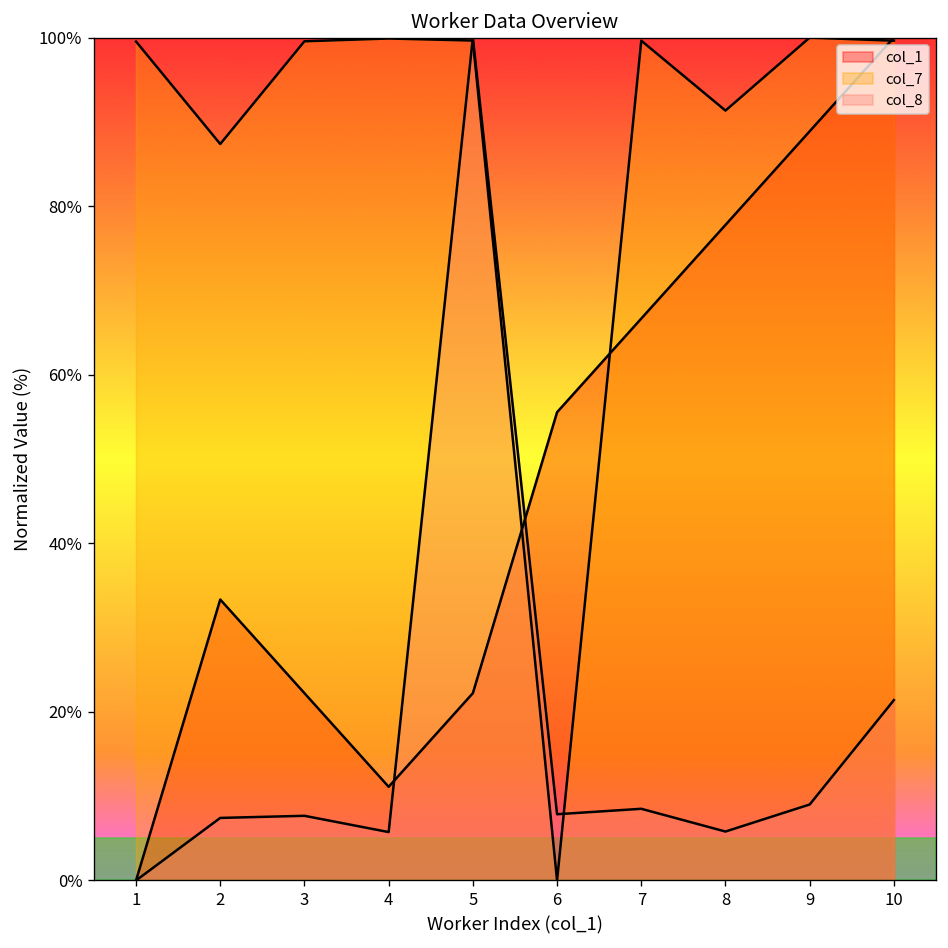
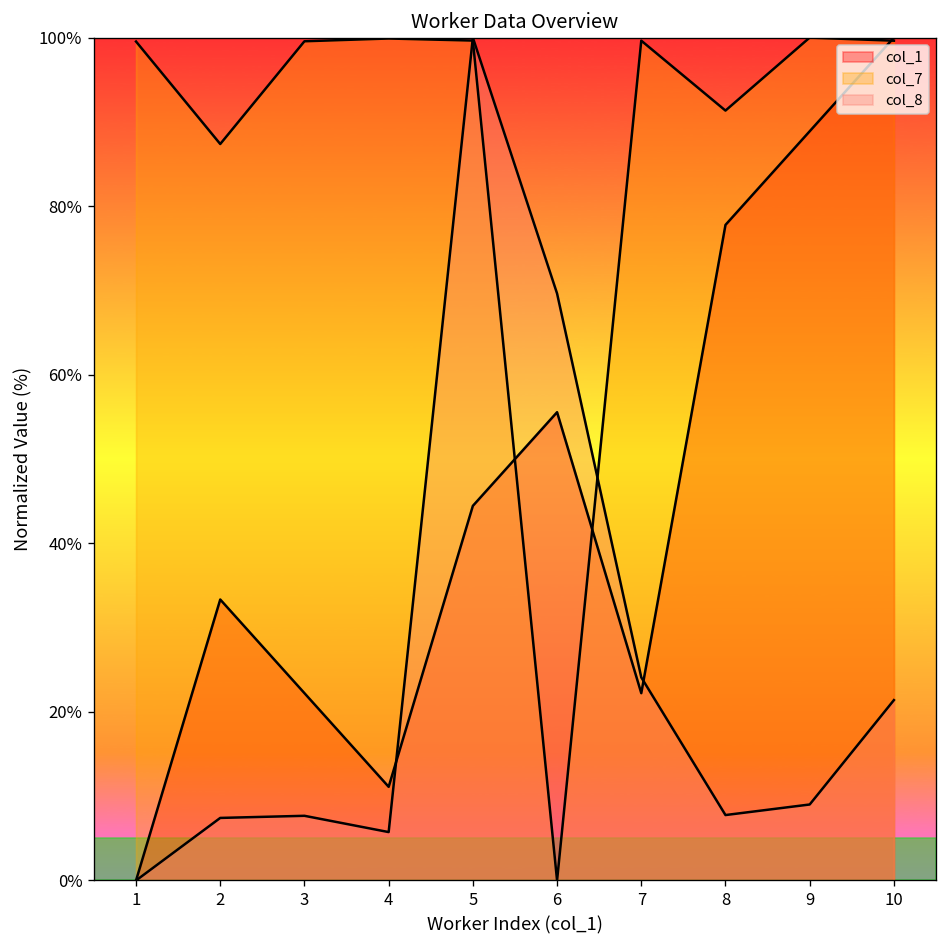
  {
    "col_1": {
      "2": "33%",
      "3": "22%",
      "4": "11%",
-     "5": "22%",
+     "5": "44%",
      "6": "56%",
-     "7": "67%",
+     "7": "22%",
      "8": "78%",
      "9": "89%",
      "10": "100%"
    },
    "col_7": {
      "1": "100%",
      "2": "87%",
      "3": "100%",
      "4": "100%",
      "7": "100%",
      "8": "91%",
      "9": "100%",
      "10": "100%"
    },
    "col_8": {
      "2": "7%",
      "3": "8%",
      "4": "6%",
-     "6": "8%",
-     "7": "9%",
-     "8": "6%",
+     "6": "70%",
+     "7": "24%",
+     "8": "8%",
      "9": "9%",
      "10": "21%"
    }
  }
